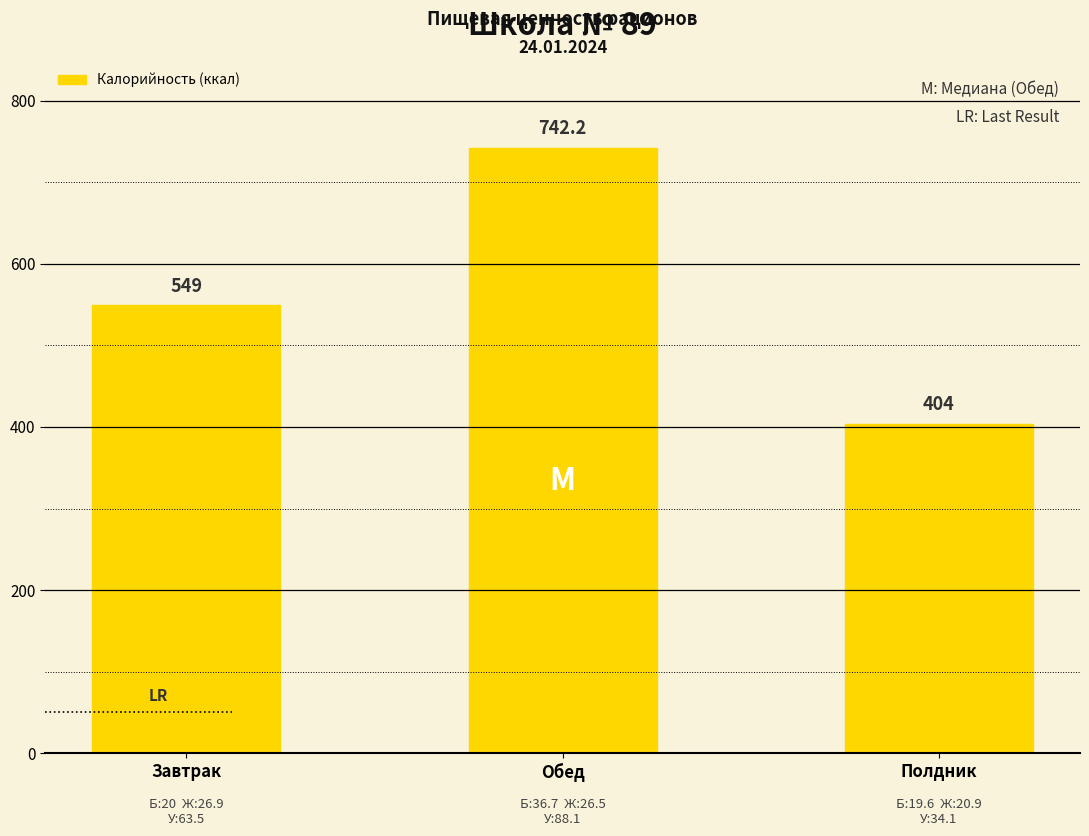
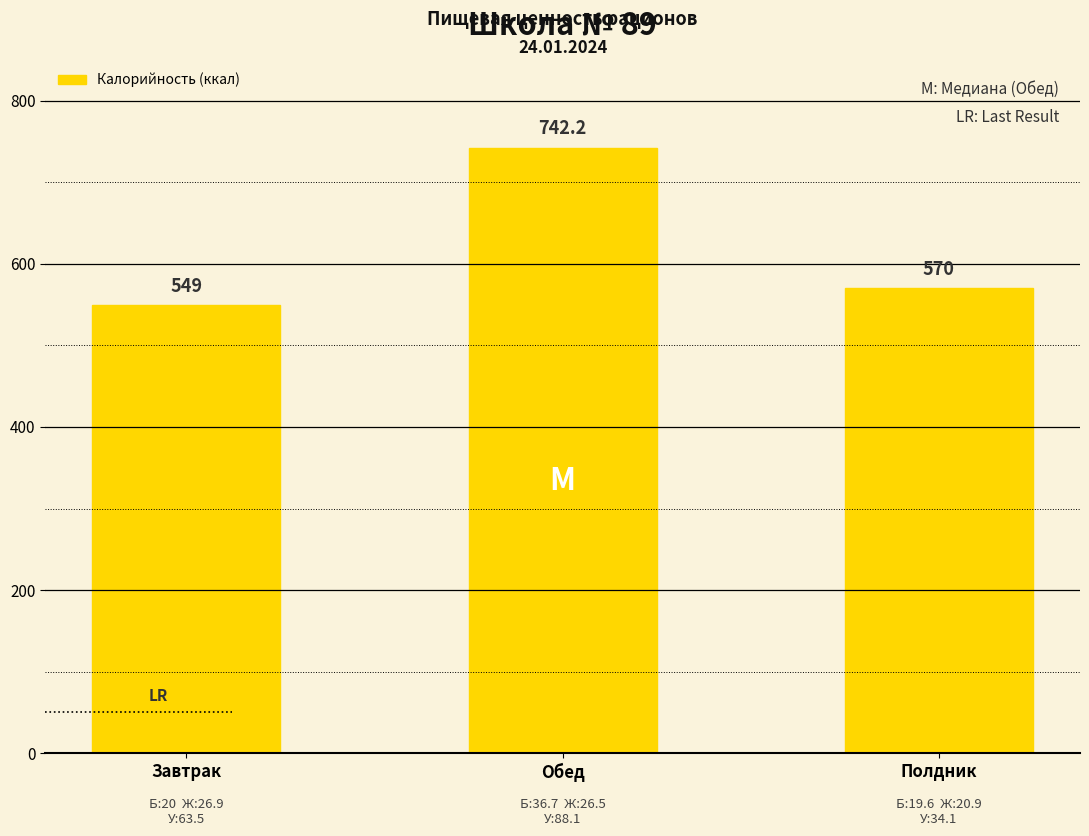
  {
    "Завтрак": 549,
    "Обед": 742.2,
-   "Полдник": 404
+   "Полдник": 570
  }
